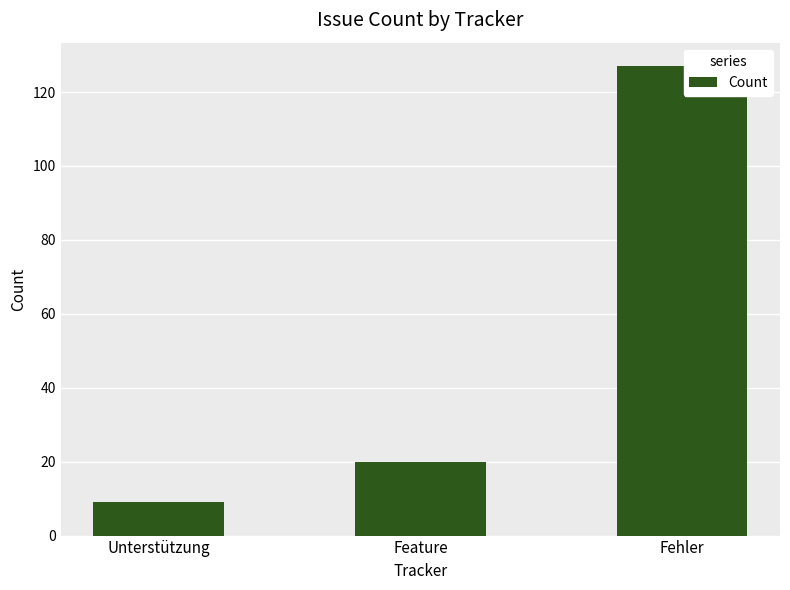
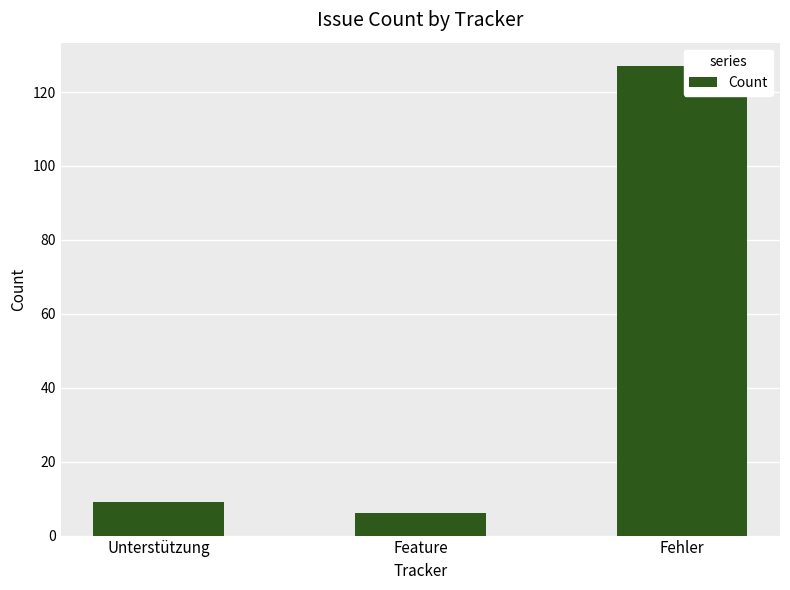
  {
    "Unterstützung": 9,
-   "Feature": 20,
+   "Feature": 6,
    "Fehler": 127
  }
